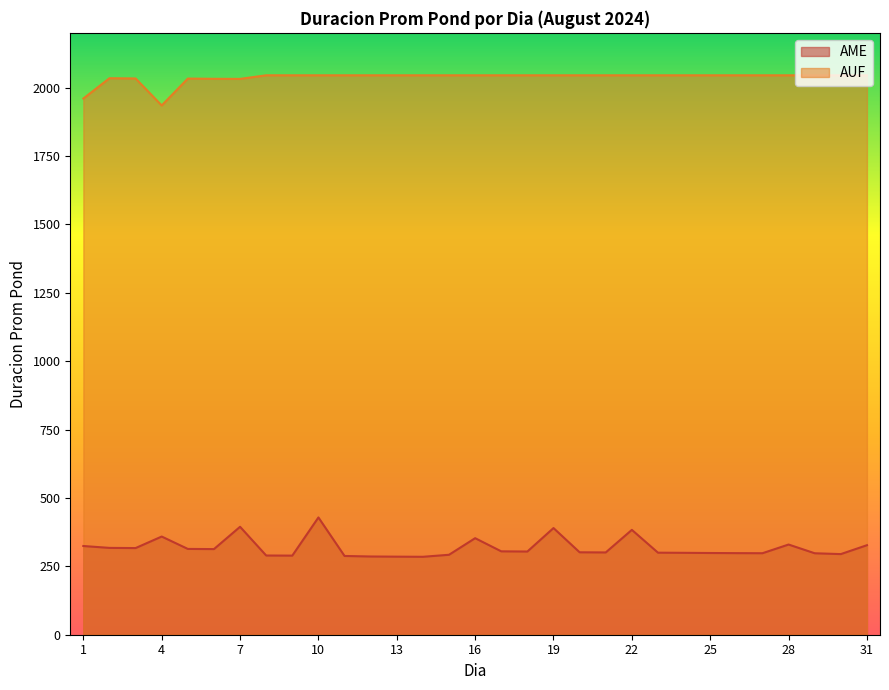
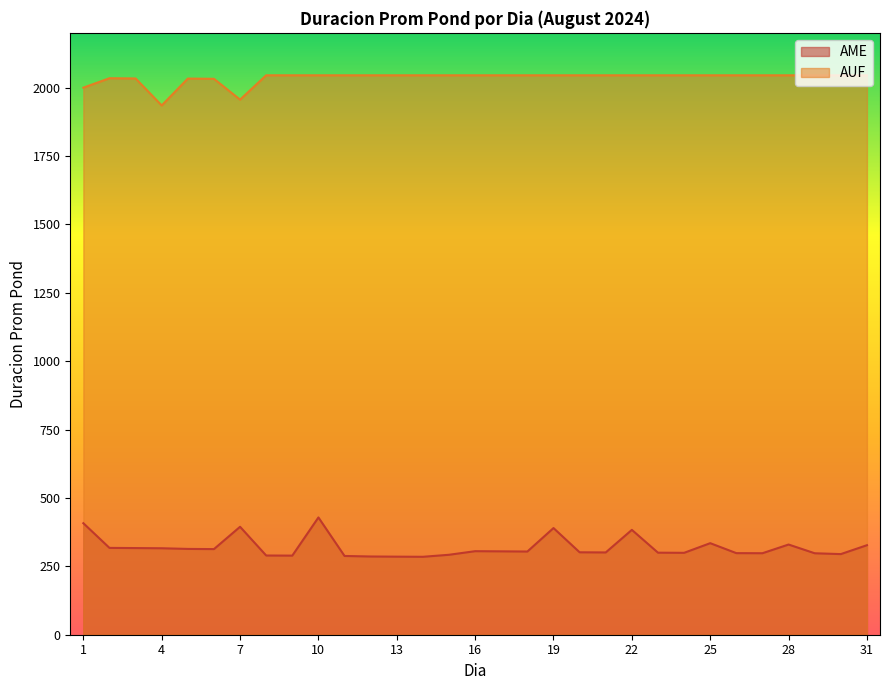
  {
    "AME": {
-     "1": 320,
-     "4": 360,
+     "1": 410,
+     "4": 320,
      "7": 390,
      "10": 430,
      "13": 290,
-     "16": 350,
+     "16": 310,
      "19": 390,
      "22": 380,
-     "25": 300,
+     "25": 330,
      "28": 330,
      "31": 330
    },
    "AUF": {
-     "1": 1960,
+     "1": 2000,
      "4": 1930,
-     "7": 2030,
+     "7": 1960,
      "10": 2040,
      "13": 2040,
      "16": 2040,
      "19": 2040,
      "22": 2040,
      "25": 2040,
      "28": 2040
    }
  }
